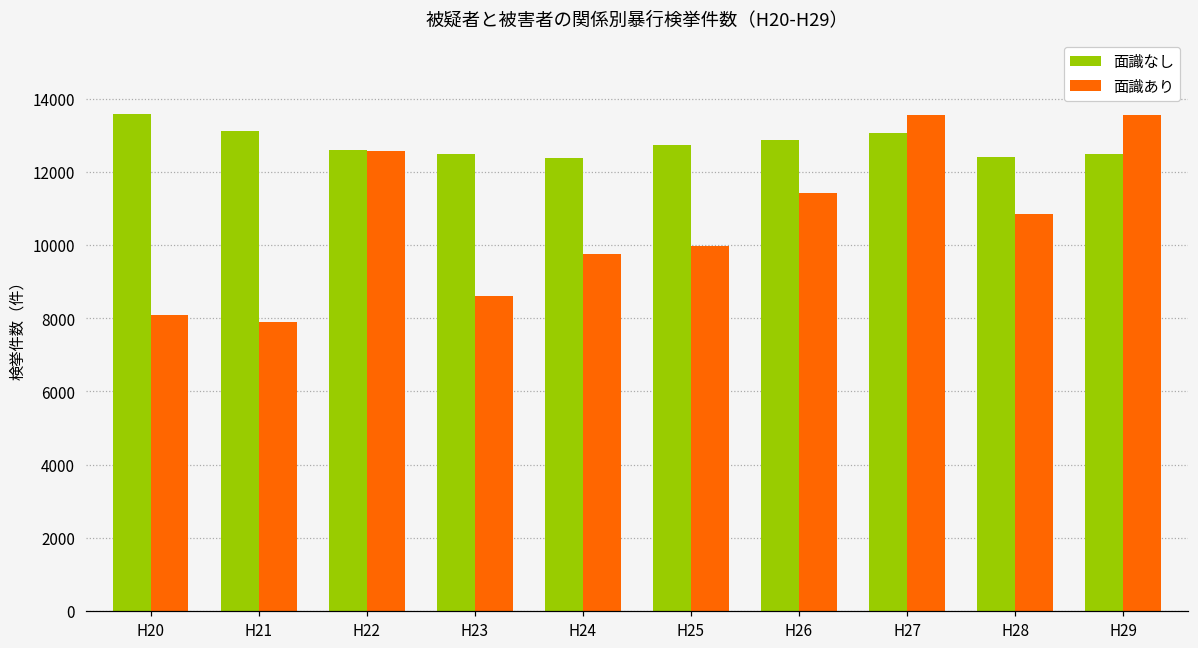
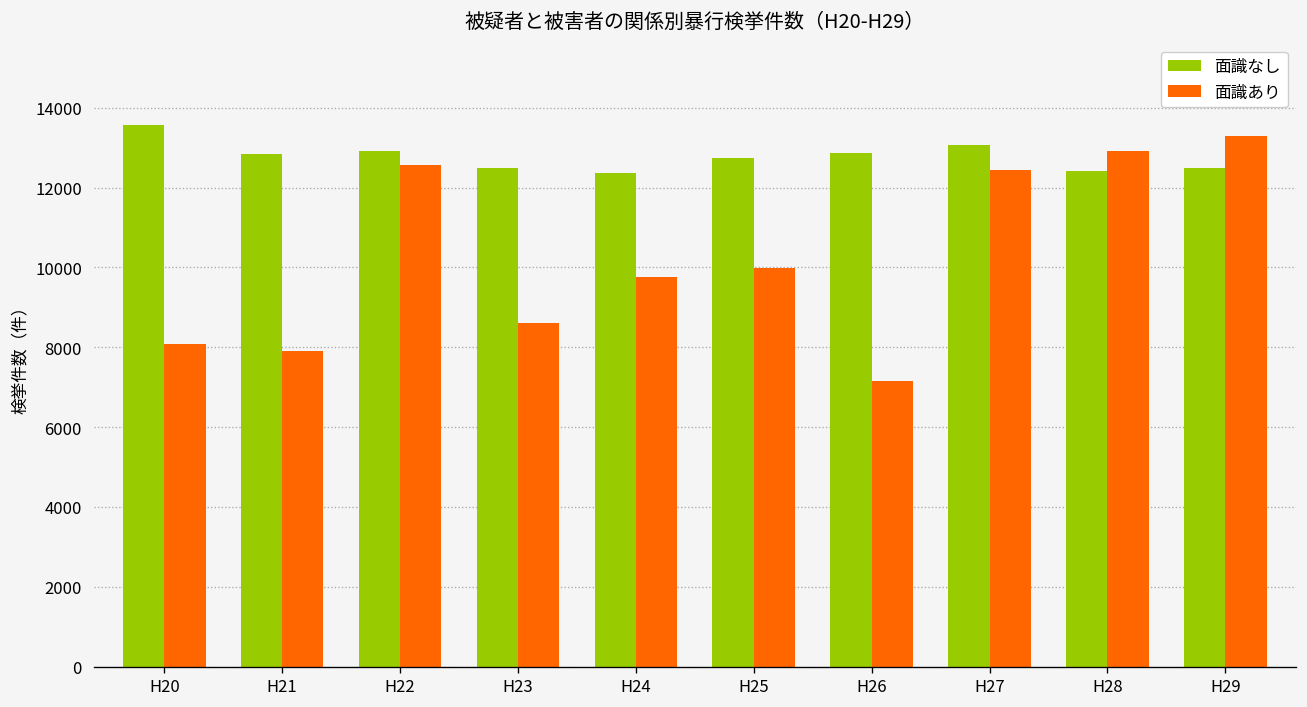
  {
    "面識なし": {
      "H20": 13600,
-     "H21": 13100,
-     "H22": 12600,
+     "H21": 12900,
+     "H22": 12900,
      "H23": 12500,
      "H24": 12400,
      "H25": 12700,
      "H26": 12900,
      "H27": 13100,
      "H28": 12400,
      "H29": 12500
    },
    "面識あり": {
      "H20": 8100,
      "H21": 7900,
      "H22": 12600,
      "H23": 8600,
      "H24": 9800,
      "H25": 10000,
-     "H26": 11400,
-     "H27": 13500,
-     "H28": 10900,
-     "H29": 13500
+     "H26": 7100,
+     "H27": 12400,
+     "H28": 12900,
+     "H29": 13300
    }
  }
